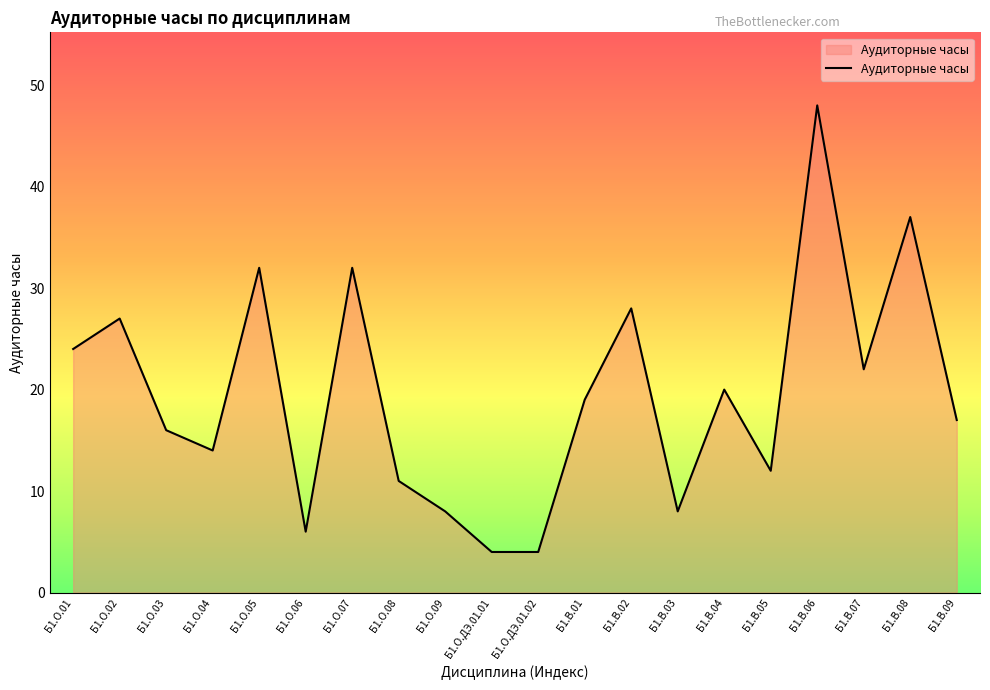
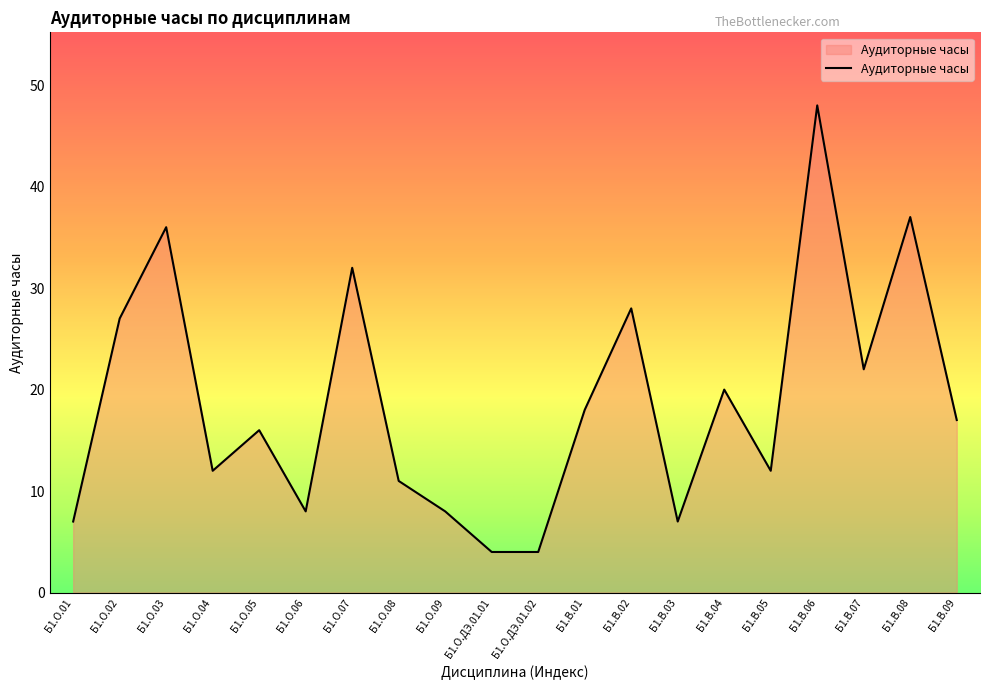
  {
-   "Б1.О.01": 24,
+   "Б1.О.01": 7,
    "Б1.О.02": 27,
-   "Б1.О.03": 16,
-   "Б1.О.04": 14,
-   "Б1.О.05": 32,
-   "Б1.О.06": 6,
+   "Б1.О.03": 36,
+   "Б1.О.04": 12,
+   "Б1.О.05": 16,
+   "Б1.О.06": 8,
    "Б1.О.07": 32,
    "Б1.О.08": 11,
    "Б1.О.09": 8,
    "Б1.О.ДЭ.01.01": 4,
    "Б1.О.ДЭ.01.02": 4,
-   "Б1.В.01": 19,
+   "Б1.В.01": 18,
    "Б1.В.02": 28,
-   "Б1.В.03": 8,
+   "Б1.В.03": 7,
    "Б1.В.04": 20,
    "Б1.В.05": 12,
    "Б1.В.06": 48,
    "Б1.В.07": 22,
    "Б1.В.08": 37,
    "Б1.В.09": 17
  }
